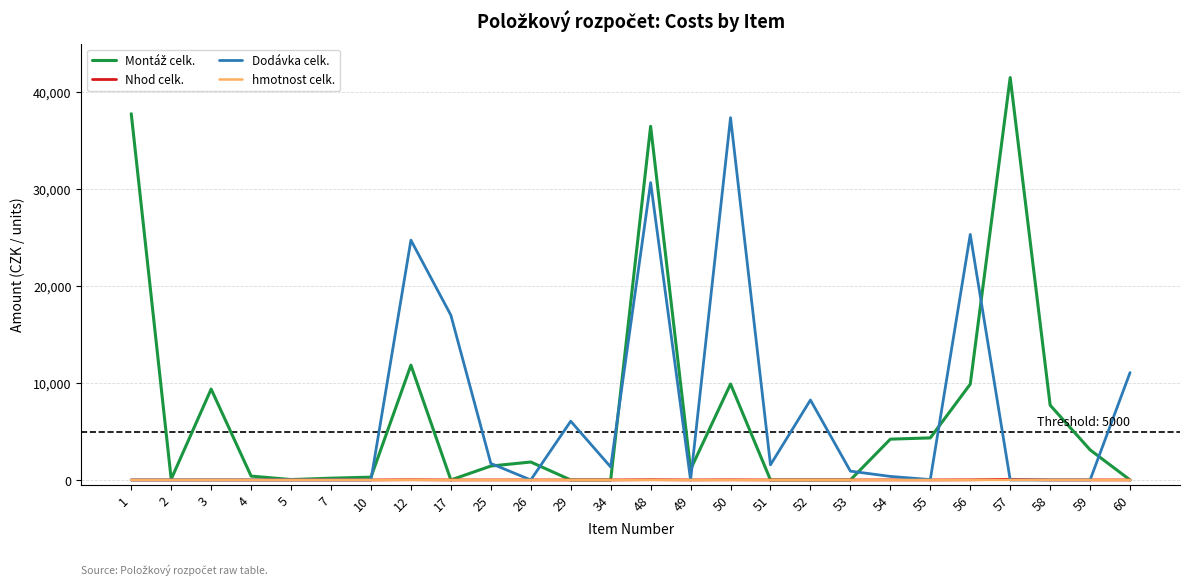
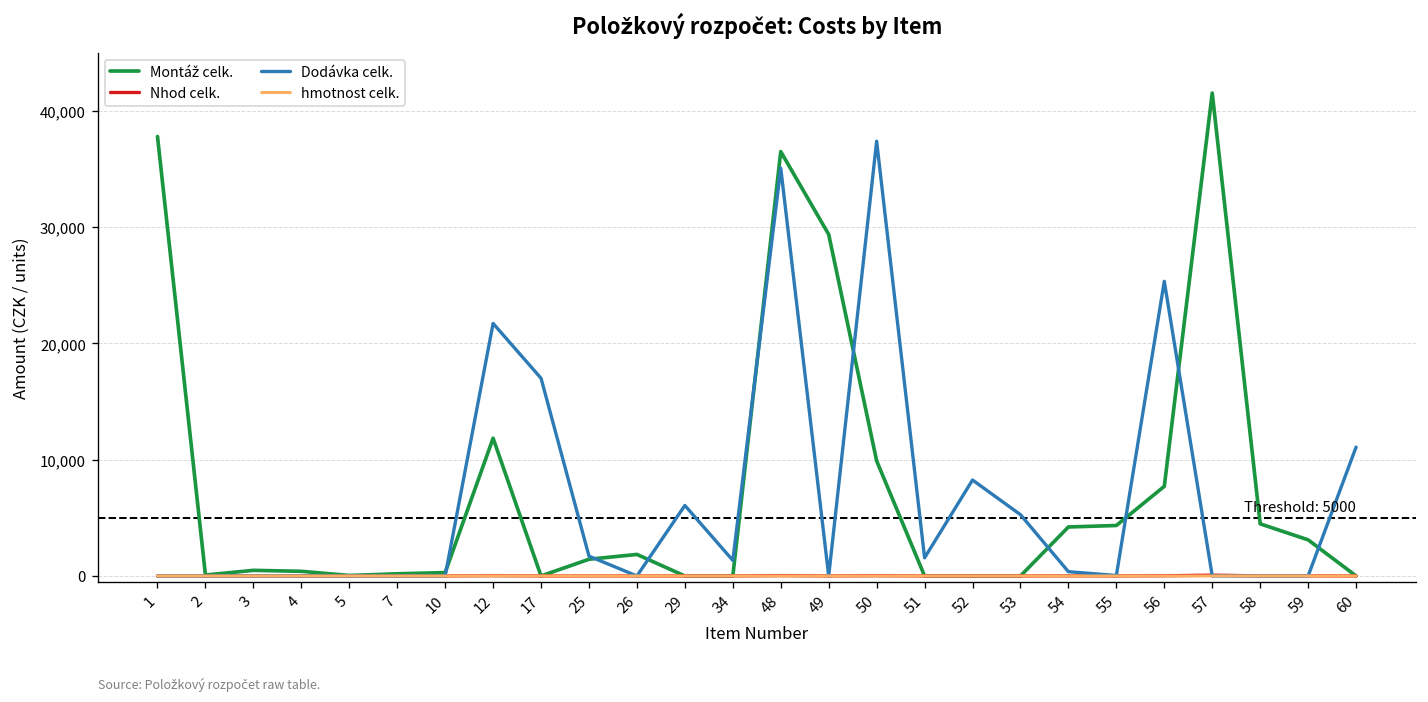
  {
    "Montáž celk.": {
      "1": "38,000",
-     "3": "9,000",
+     "3": "0",
      "4": "0",
      "10": "0",
      "12": "12,000",
      "25": "1,000",
      "26": "2,000",
      "48": "36,000",
-     "49": "1,000",
+     "49": "29,000",
      "50": "10,000",
      "54": "4,000",
      "55": "4,000",
-     "56": "10,000",
+     "56": "8,000",
      "57": "42,000",
-     "58": "8,000",
+     "58": "4,000",
      "59": "3,000"
    },
    "Dodávka celk.": {
-     "12": "25,000",
+     "12": "22,000",
      "17": "17,000",
      "25": "2,000",
      "29": "6,000",
      "34": "1,000",
-     "48": "31,000",
+     "48": "35,000",
      "50": "37,000",
      "51": "2,000",
      "52": "8,000",
-     "53": "1,000",
+     "53": "5,000",
      "54": "0",
      "56": "25,000",
      "60": "11,000"
    }
  }
